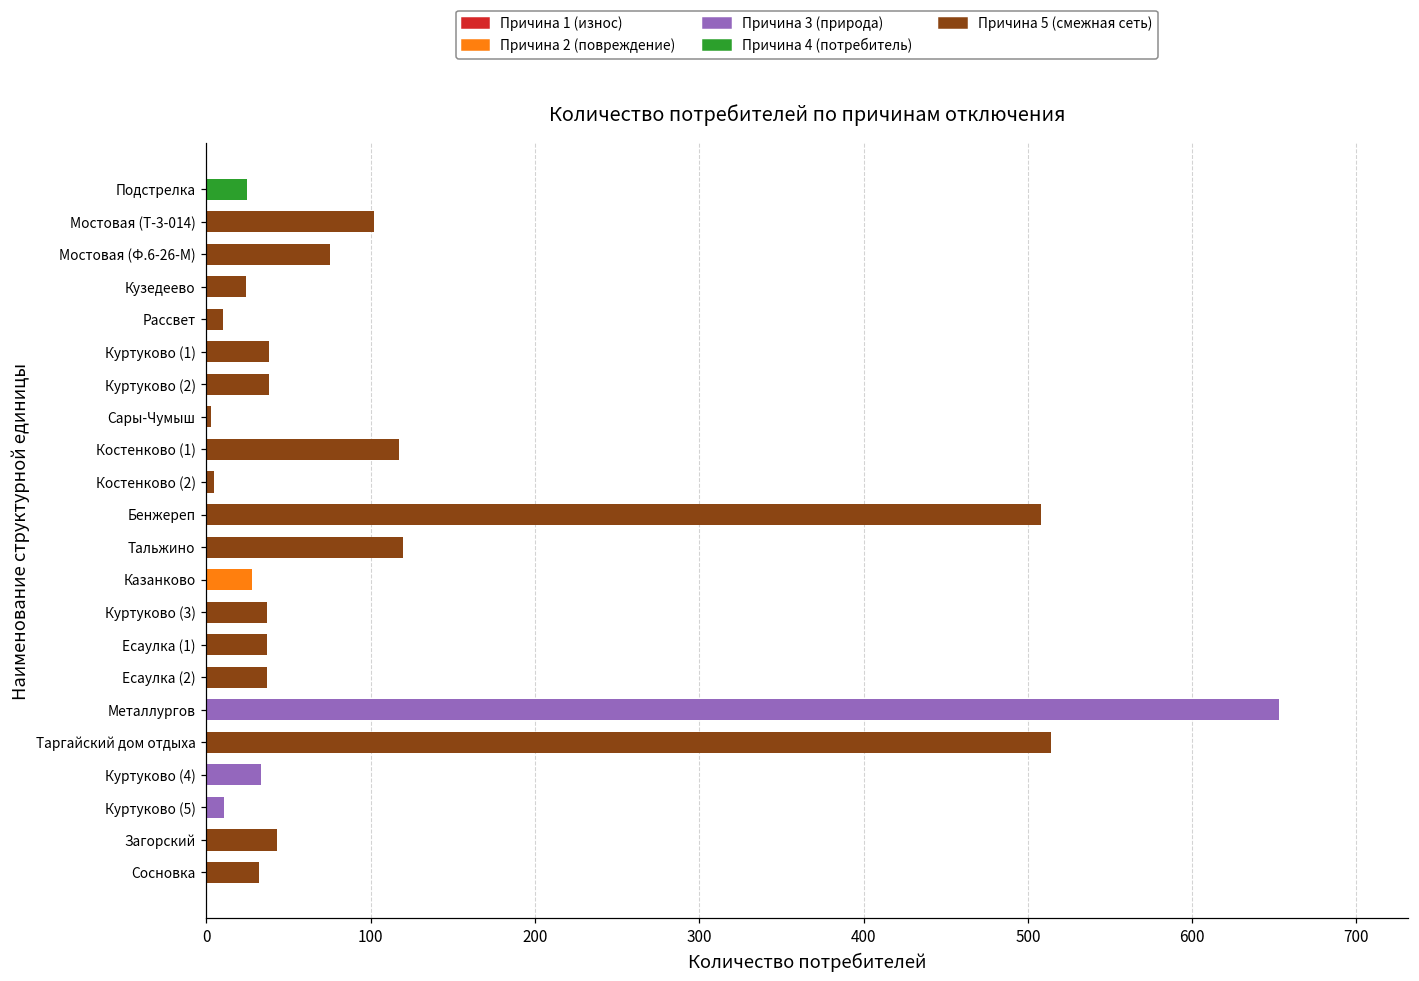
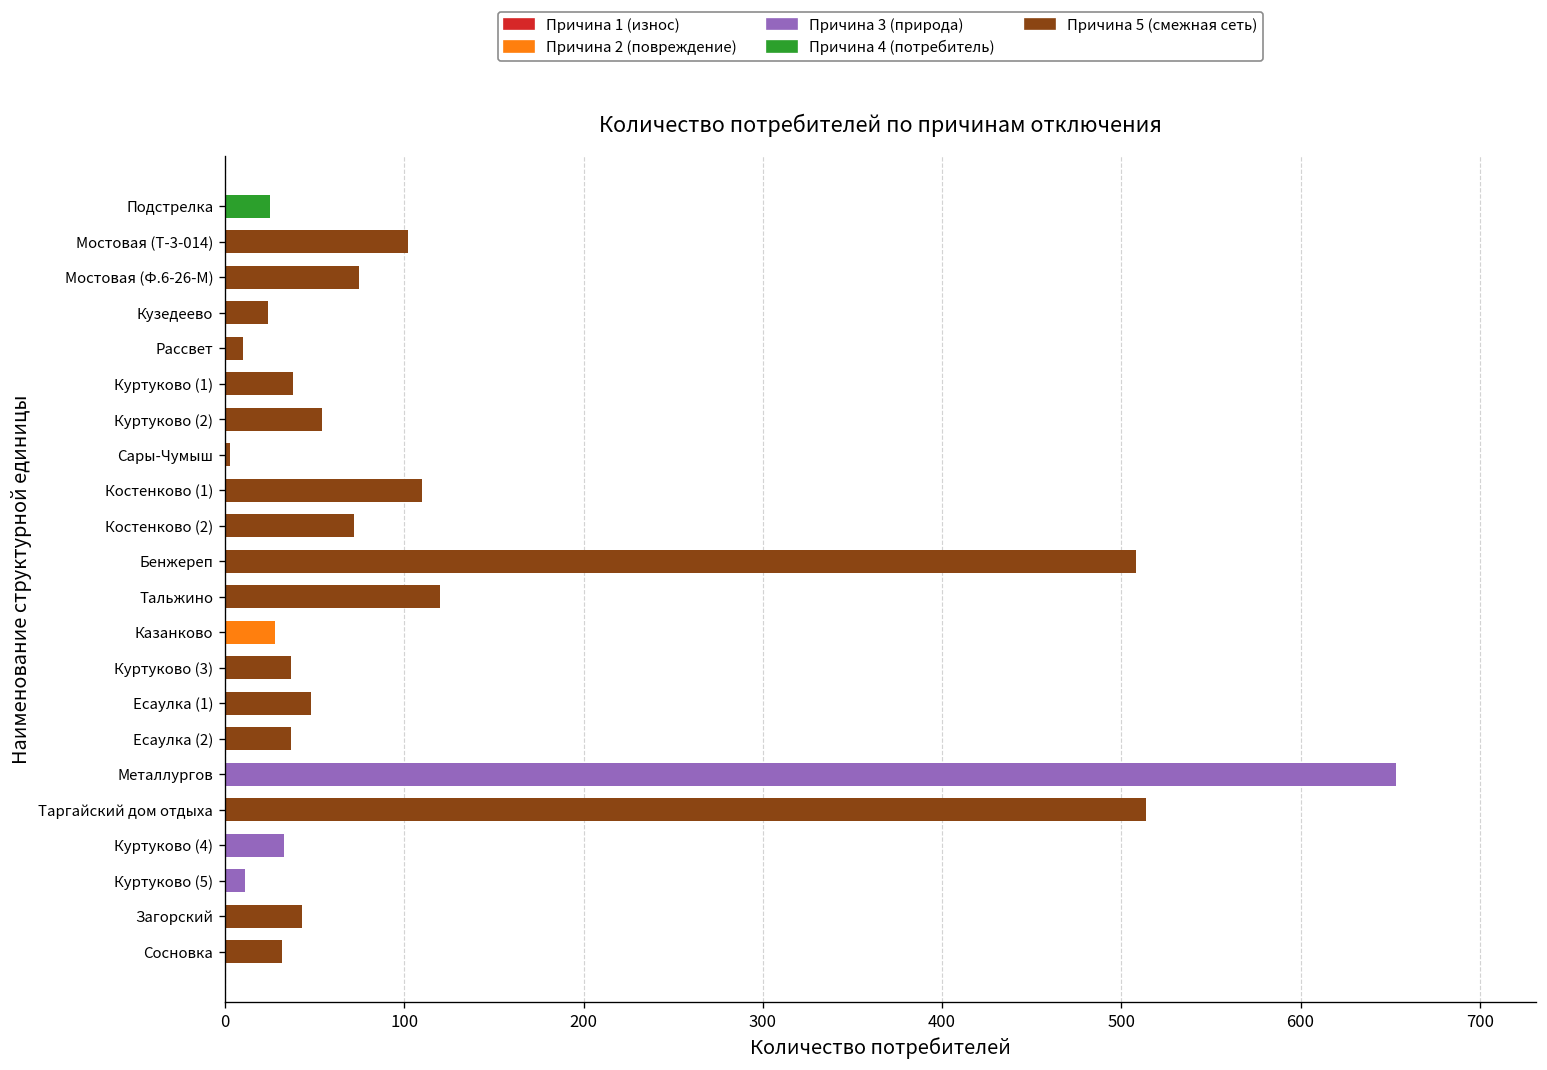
  {
    "Причина 1 (износ)": {
      "Подстрелка": 0,
      "Мостовая (Т-3-014)": 0,
      "Мостовая (Ф.6-26-М)": 0,
      "Кузедеево": 0,
      "Рассвет": 0,
      "Куртуково (1)": 0,
      "Куртуково (2)": 0,
      "Сары-Чумыш": 0,
      "Костенково (1)": 0,
      "Костенково (2)": 0,
      "Бенжереп": 0,
      "Тальжино": 0,
      "Казанково": 0,
      "Куртуково (3)": 0,
      "Есаулка (1)": 0,
      "Есаулка (2)": 0,
      "Металлургов": 0,
      "Таргайский дом отдыха": 0,
      "Куртуково (4)": 0,
      "Куртуково (5)": 0,
      "Загорский": 0,
      "Сосновка": 0
    },
    "Причина 2 (повреждение)": {
      "Подстрелка": 0,
      "Мостовая (Т-3-014)": 0,
      "Мостовая (Ф.6-26-М)": 0,
      "Кузедеево": 0,
      "Рассвет": 0,
      "Куртуково (1)": 0,
      "Куртуково (2)": 0,
      "Сары-Чумыш": 0,
      "Костенково (1)": 0,
      "Костенково (2)": 0,
      "Бенжереп": 0,
      "Тальжино": 0,
      "Казанково": 28,
      "Куртуково (3)": 0,
      "Есаулка (1)": 0,
      "Есаулка (2)": 0,
      "Металлургов": 0,
      "Таргайский дом отдыха": 0,
      "Куртуково (4)": 0,
      "Куртуково (5)": 0,
      "Загорский": 0,
      "Сосновка": 0
    },
    "Причина 5 (смежная сеть)": {
-     "Куртуково (2)": 38,
-     "Костенково (1)": 117,
-     "Костенково (2)": 5,
-     "Есаулка (1)": 37
+     "Куртуково (2)": 54,
+     "Костенково (1)": 110,
+     "Костенково (2)": 72,
+     "Есаулка (1)": 48
    }
  }
